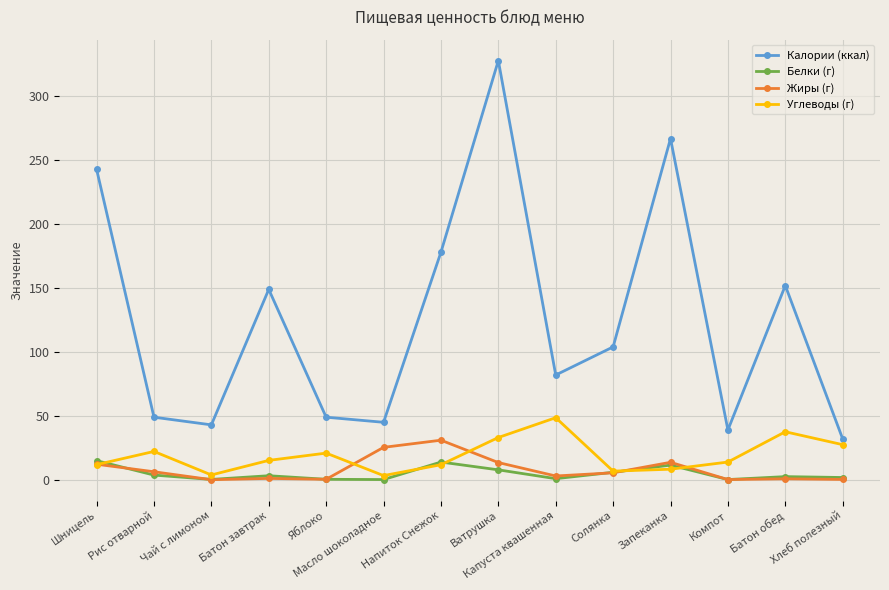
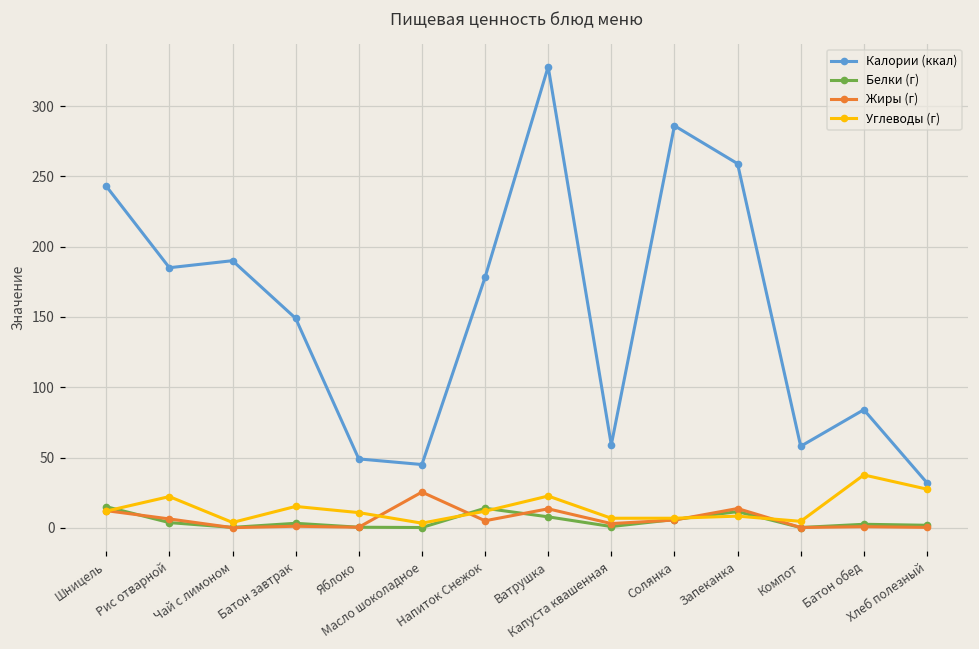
  {
    "Калории (ккал)": {
      "Шницель": 243,
-     "Рис отварной": 49,
-     "Чай с лимоном": 43,
+     "Рис отварной": 185,
+     "Чай с лимоном": 190,
      "Батон завтрак": 149,
      "Яблоко": 49,
      "Масло шоколадное": 45,
      "Напиток Снежок": 178,
      "Ватрушка": 328,
-     "Капуста квашенная": 82,
-     "Солянка": 104,
-     "Запеканка": 267,
-     "Компот": 39,
-     "Батон обед": 152,
+     "Капуста квашенная": 59,
+     "Солянка": 286,
+     "Запеканка": 259,
+     "Компот": 58,
+     "Батон обед": 84,
      "Хлеб полезный": 32
    },
    "Белки (г)": {
      "Шницель": 15,
      "Рис отварной": 4,
      "Батон завтрак": 3,
      "Масло шоколадное": 0,
      "Напиток Снежок": 14,
      "Ватрушка": 8,
      "Капуста квашенная": 1,
      "Запеканка": 12
    },
    "Жиры (г)": {
      "Рис отварной": 6,
      "Батон завтрак": 1,
      "Масло шоколадное": 25,
-     "Напиток Снежок": 31,
+     "Напиток Снежок": 5,
      "Ватрушка": 14,
      "Капуста квашенная": 3,
      "Запеканка": 14
    },
    "Углеводы (г)": {
      "Рис отварной": 22,
      "Чай с лимоном": 4,
      "Батон завтрак": 15,
-     "Яблоко": 21,
+     "Яблоко": 11,
      "Масло шоколадное": 3,
      "Напиток Снежок": 12,
-     "Ватрушка": 33,
-     "Капуста квашенная": 49,
+     "Ватрушка": 23,
+     "Капуста квашенная": 7,
      "Запеканка": 8,
-     "Компот": 14,
+     "Компот": 5,
      "Батон обед": 38,
      "Хлеб полезный": 28
    }
  }
